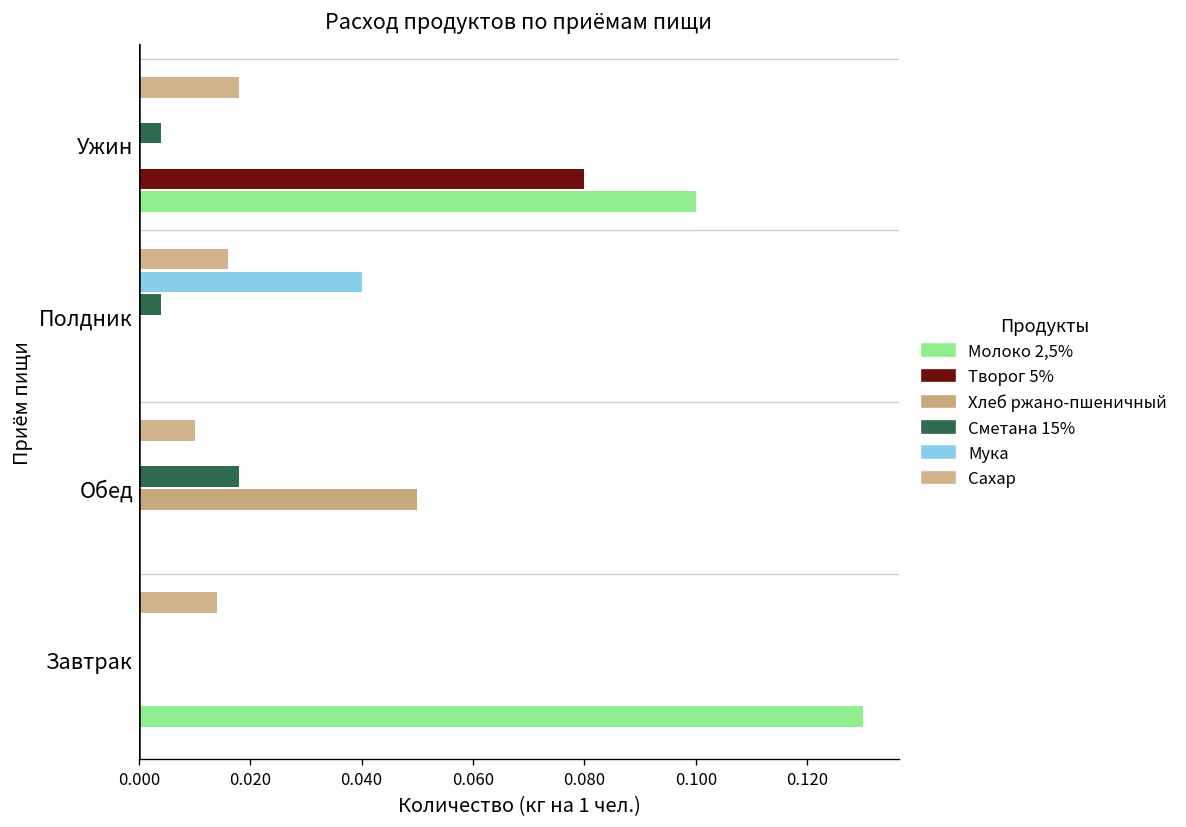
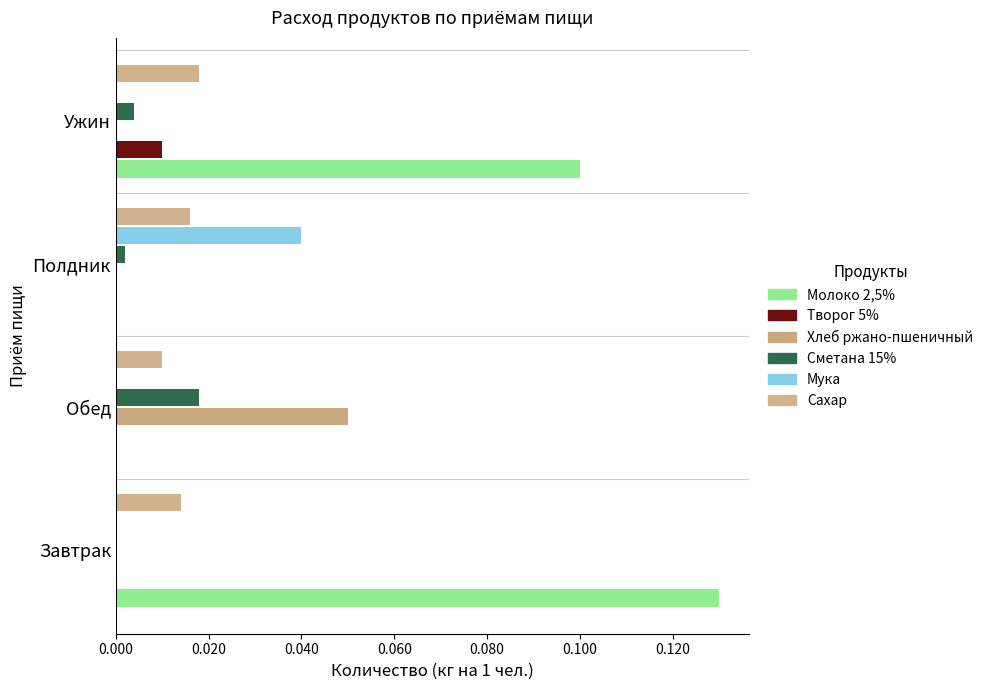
  {
    "Молоко 2,5%": {
      "Ужин": 0.100,
      "Полдник": 0.000,
      "Обед": 0.000,
      "Завтрак": 0.130
    },
    "Творог 5%": {
-     "Ужин": 0.08,
+     "Ужин": 0.01,
      "Полдник": 0.00,
      "Обед": 0.00,
      "Завтрак": 0.00
    },
    "Сметана 15%": {
      "Ужин": 0.004,
-     "Полдник": 0.004,
+     "Полдник": 0.002,
      "Обед": 0.018,
      "Завтрак": 0.000
    },
    "Мука": {
      "Ужин": 0.000,
      "Полдник": 0.040,
      "Обед": 0.000,
      "Завтрак": 0.000
    }
  }
